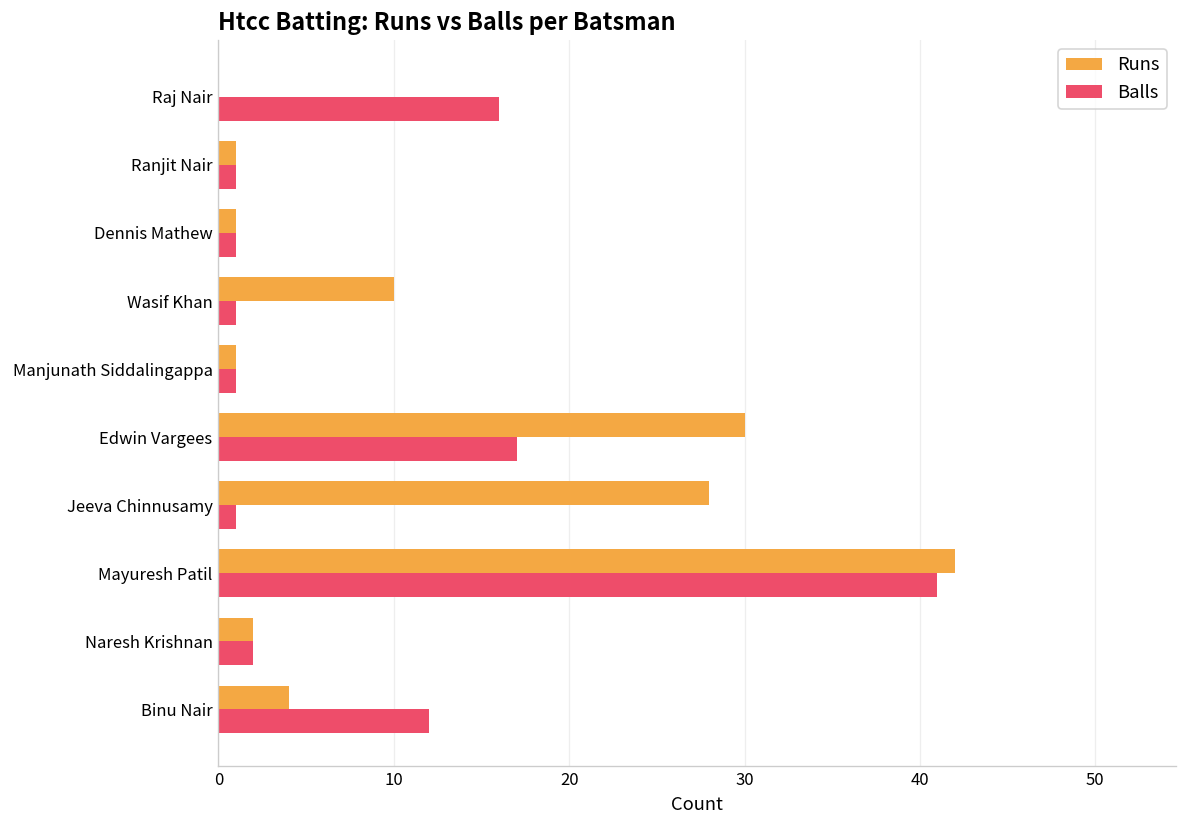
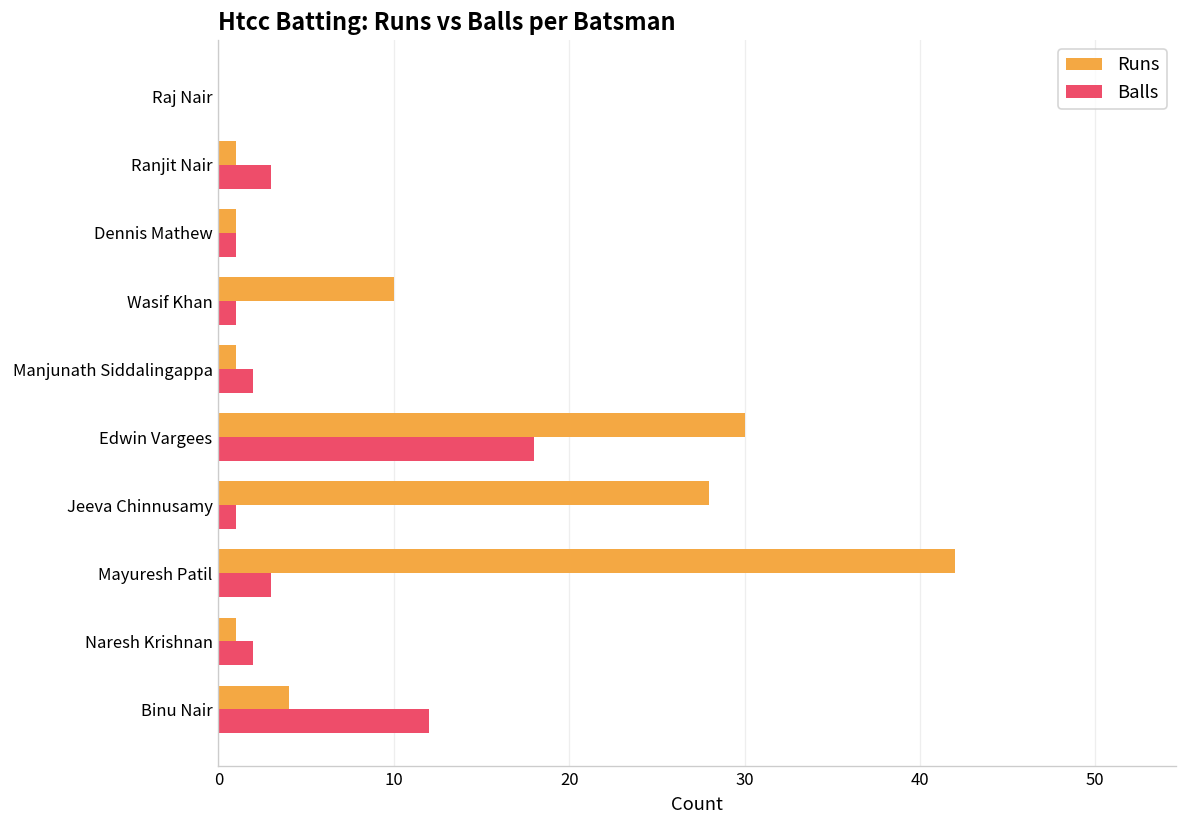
  {
    "Runs": {
      "Raj Nair": 0,
      "Ranjit Nair": 1,
      "Dennis Mathew": 1,
      "Wasif Khan": 10,
      "Manjunath Siddalingappa": 1,
      "Edwin Vargees": 30,
      "Jeeva Chinnusamy": 28,
      "Mayuresh Patil": 42,
-     "Naresh Krishnan": 2,
+     "Naresh Krishnan": 1,
      "Binu Nair": 4
    },
    "Balls": {
-     "Raj Nair": 16,
-     "Ranjit Nair": 1,
+     "Raj Nair": 0,
+     "Ranjit Nair": 3,
      "Dennis Mathew": 1,
      "Wasif Khan": 1,
-     "Manjunath Siddalingappa": 1,
-     "Edwin Vargees": 17,
+     "Manjunath Siddalingappa": 2,
+     "Edwin Vargees": 18,
      "Jeeva Chinnusamy": 1,
-     "Mayuresh Patil": 41,
+     "Mayuresh Patil": 3,
      "Naresh Krishnan": 2,
      "Binu Nair": 12
    }
  }
